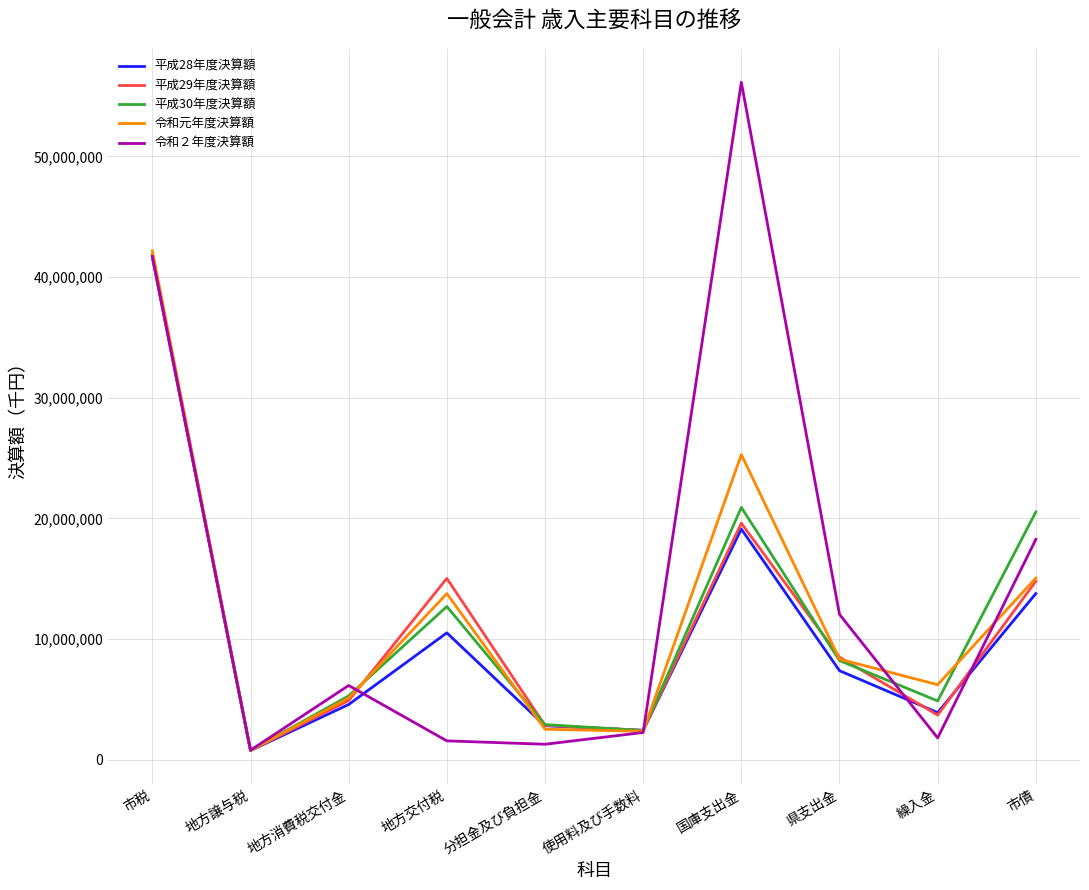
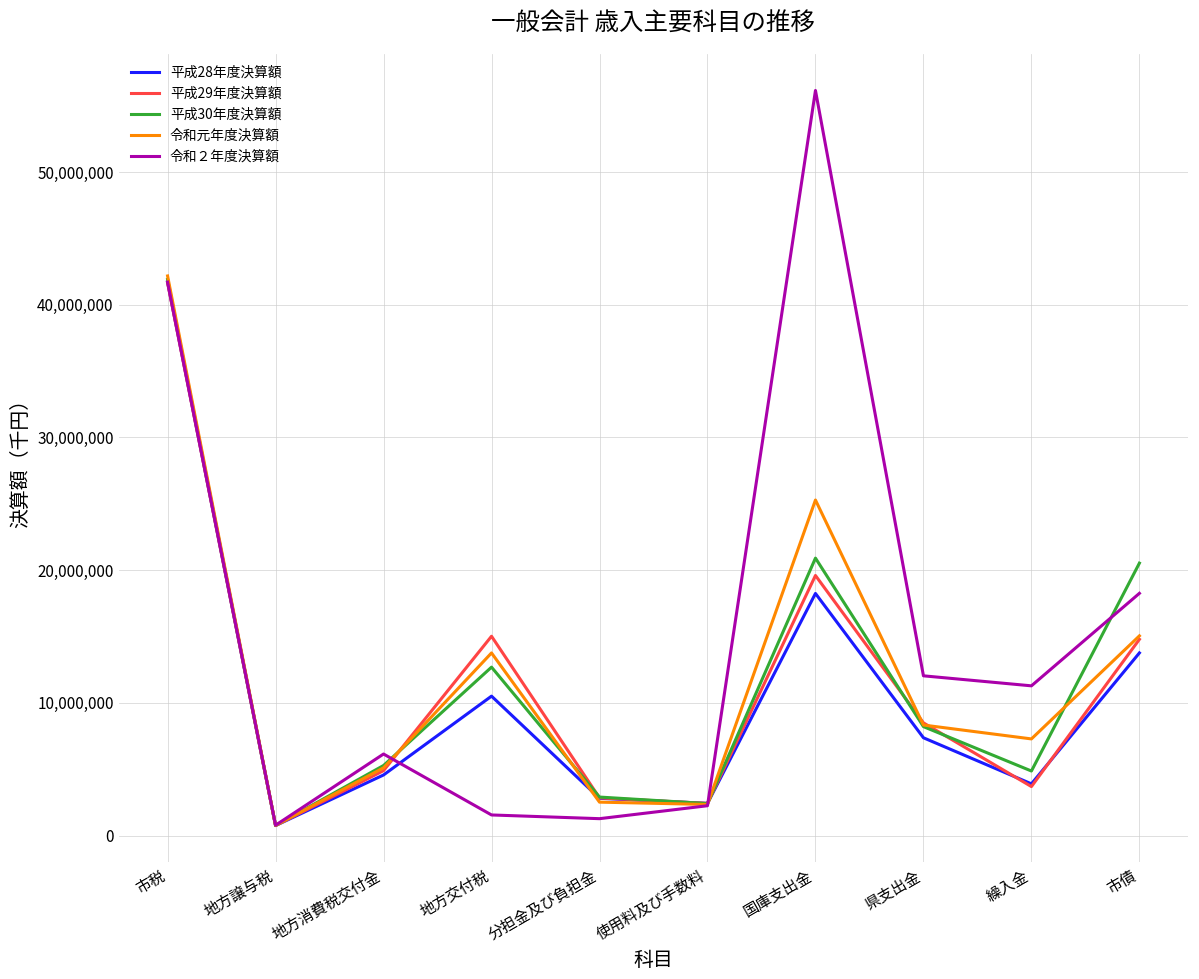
  {
    "平成28年度決算額": {
      "地方消費税交付金": "4,600,000",
      "地方交付税": "10,500,000",
-     "国庫支出金": "19,100,000",
+     "国庫支出金": "18,200,000",
      "県支出金": "7,400,000",
      "市債": "13,800,000"
    },
    "平成29年度決算額": {
      "地方消費税交付金": "4,900,000",
      "地方交付税": "15,000,000",
      "国庫支出金": "19,600,000",
      "市債": "14,800,000"
    },
    "平成30年度決算額": {
      "地方交付税": "12,700,000",
      "国庫支出金": "20,900,000",
      "繰入金": "4,900,000",
      "市債": "20,500,000"
    },
    "令和元年度決算額": {
      "市税": "42,200,000",
      "地方交付税": "13,800,000",
      "分担金及び負担金": "2,500,000",
      "国庫支出金": "25,300,000",
-     "繰入金": "6,200,000",
+     "繰入金": "7,300,000",
      "市債": "15,100,000"
    },
    "令和２年度決算額": {
      "地方消費税交付金": "6,100,000",
      "地方交付税": "1,600,000",
      "分担金及び負担金": "1,300,000",
      "国庫支出金": "56,100,000",
      "県支出金": "12,000,000",
-     "繰入金": "1,800,000",
+     "繰入金": "11,300,000",
      "市債": "18,300,000"
    }
  }
